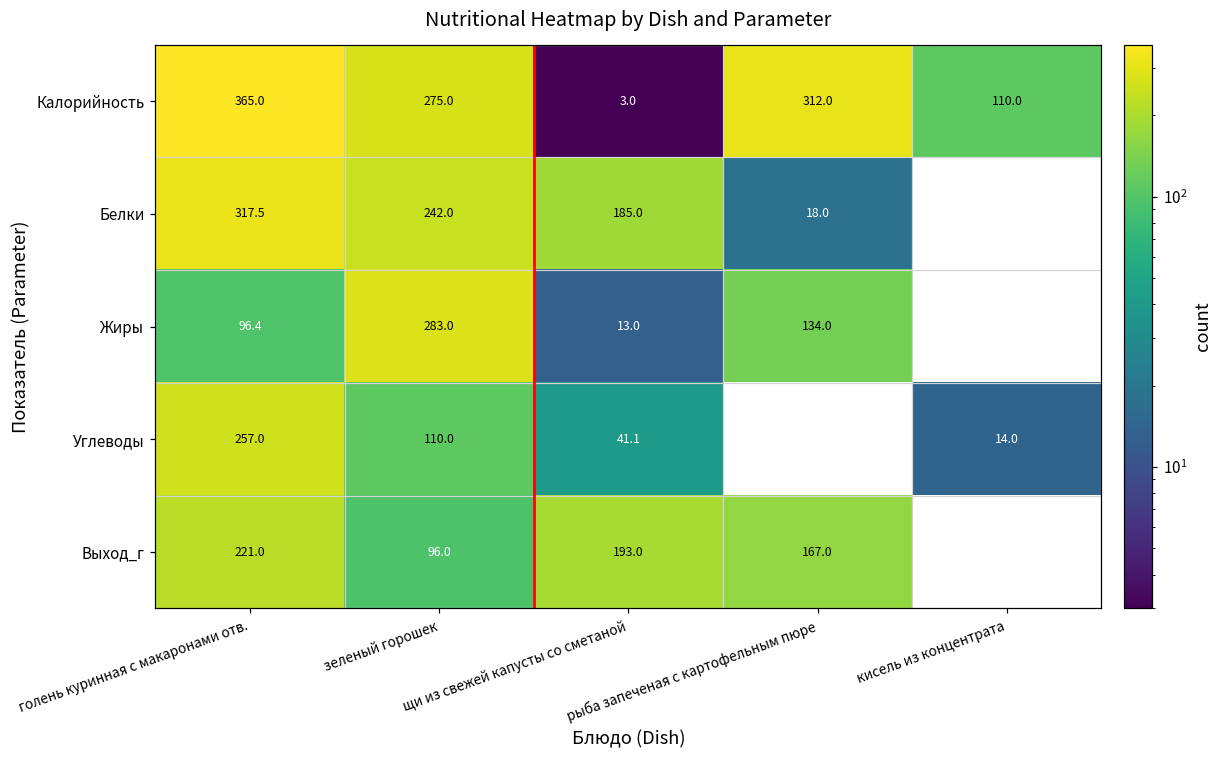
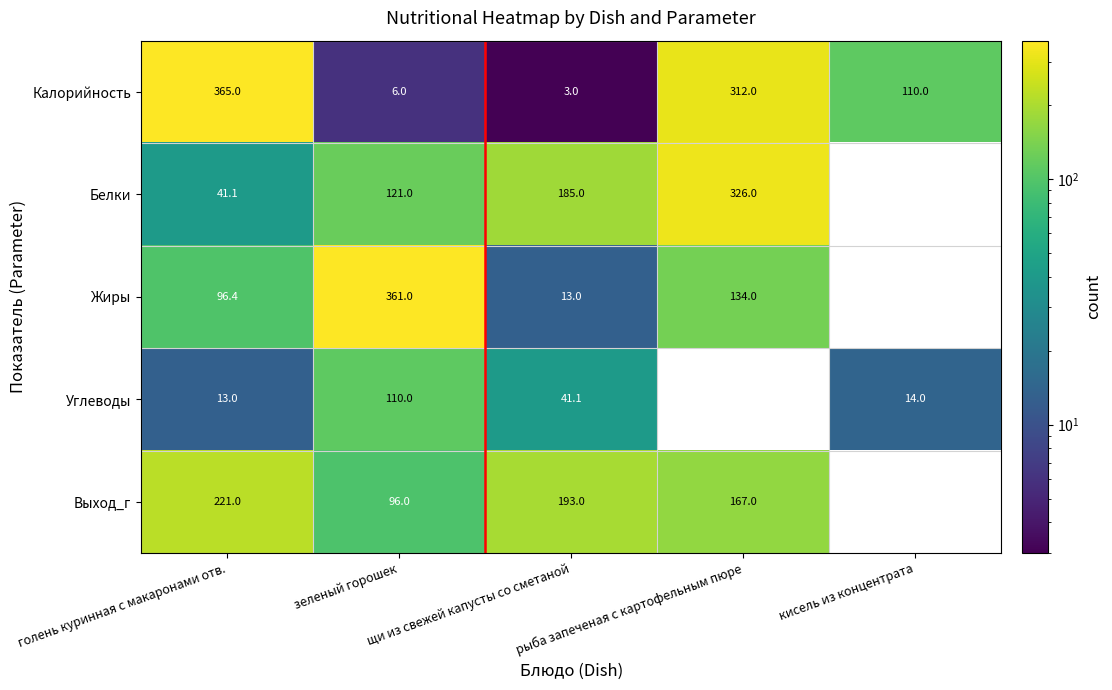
  {
    "Калорийность": {
      "голень куринная с макаронами отв.": 365.0,
-     "зеленый горошек": 275.0,
+     "зеленый горошек": 6.0,
      "щи из свежей капусты со сметаной": 3.0,
      "рыба запеченая с картофельным пюре": 312.0,
      "кисель из концентрата": 110.0
    },
    "Белки": {
-     "голень куринная с макаронами отв.": 317.5,
-     "зеленый горошек": 242.0,
+     "голень куринная с макаронами отв.": 41.1,
+     "зеленый горошек": 121.0,
      "щи из свежей капусты со сметаной": 185.0,
-     "рыба запеченая с картофельным пюре": 18.0
+     "рыба запеченая с картофельным пюре": 326.0
    },
    "Жиры": {
      "голень куринная с макаронами отв.": 96.4,
-     "зеленый горошек": 283.0,
+     "зеленый горошек": 361.0,
      "щи из свежей капусты со сметаной": 13.0,
      "рыба запеченая с картофельным пюре": 134.0
    },
    "Углеводы": {
-     "голень куринная с макаронами отв.": 257.0,
+     "голень куринная с макаронами отв.": 13.0,
      "зеленый горошек": 110.0,
      "щи из свежей капусты со сметаной": 41.1,
      "кисель из концентрата": 14.0
    },
    "Выход_г": {
      "голень куринная с макаронами отв.": 221.0,
      "зеленый горошек": 96.0,
      "щи из свежей капусты со сметаной": 193.0,
      "рыба запеченая с картофельным пюре": 167.0
    }
  }
